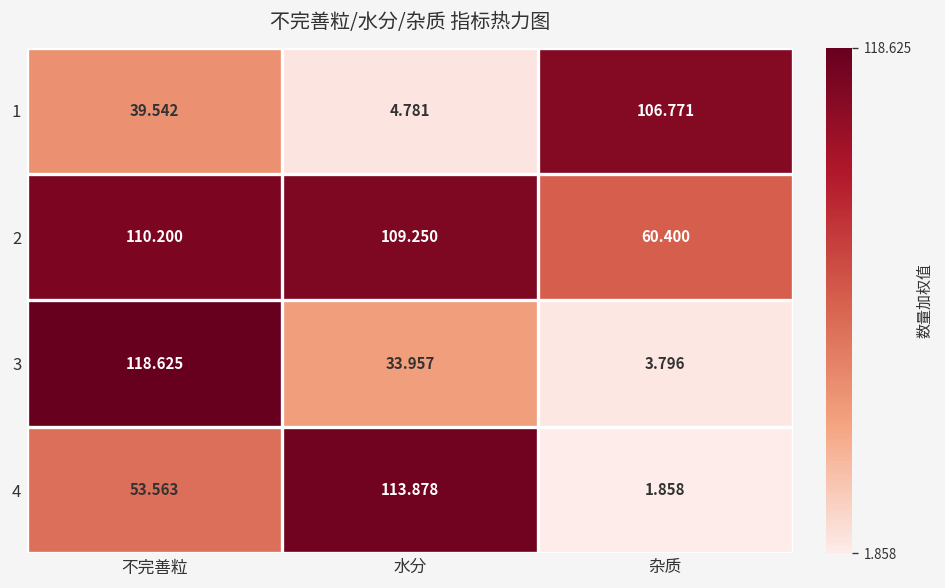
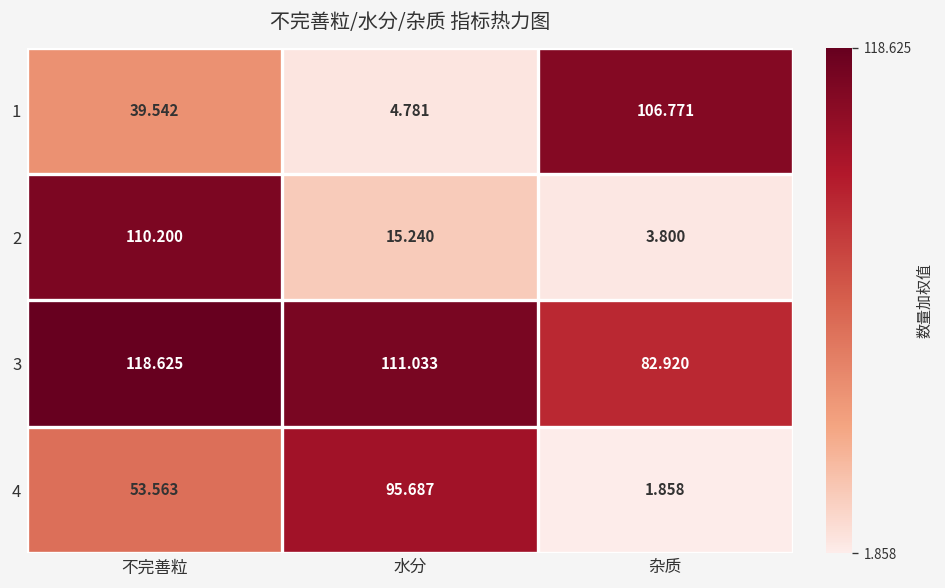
  {
    "1": {
      "不完善粒": 39.542,
      "水分": 4.781,
      "杂质": 106.771
    },
    "2": {
      "不完善粒": 110.200,
-     "水分": 109.250,
-     "杂质": 60.400
+     "水分": 15.240,
+     "杂质": 3.800
    },
    "3": {
      "不完善粒": 118.625,
-     "水分": 33.957,
-     "杂质": 3.796
+     "水分": 111.033,
+     "杂质": 82.920
    },
    "4": {
      "不完善粒": 53.563,
-     "水分": 113.878,
+     "水分": 95.687,
      "杂质": 1.858
    }
  }
